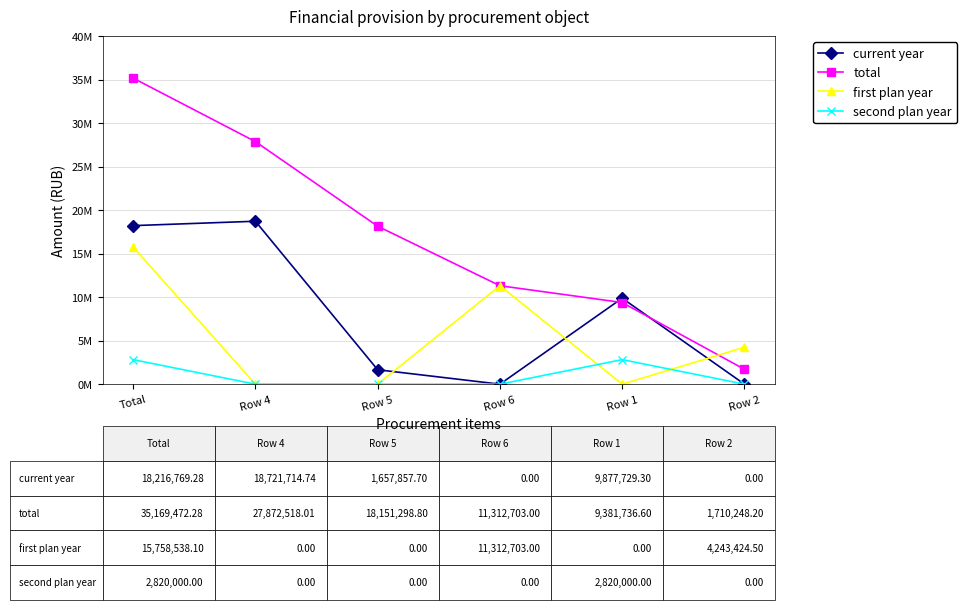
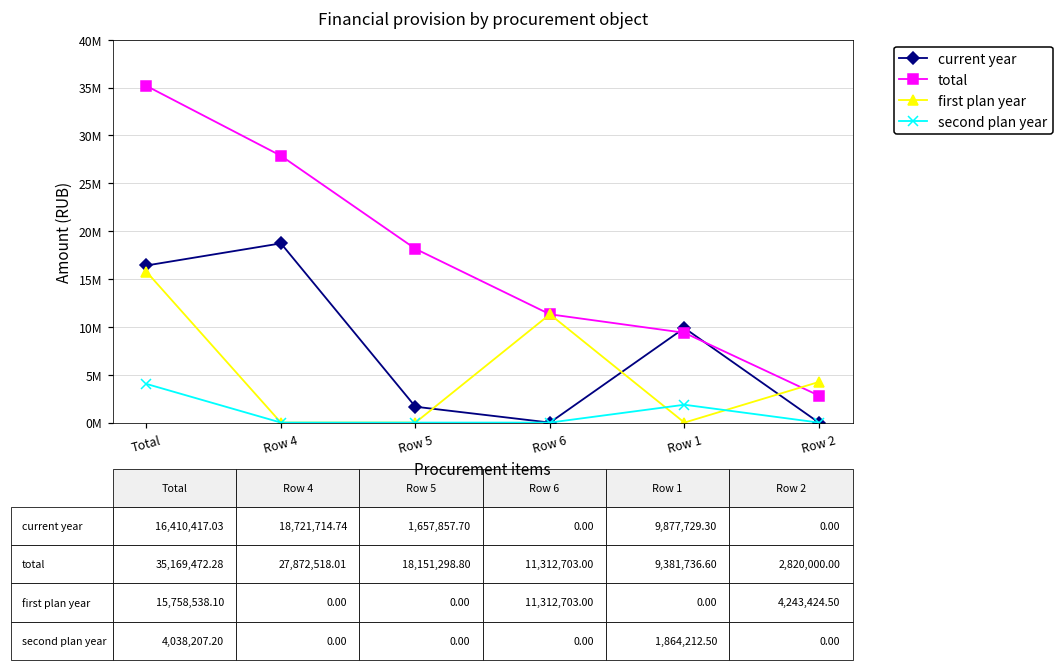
  {
    "current year": {
-     "Total": "18,216,769.28"
+     "Total": "16,410,417.03"
    },
    "total": {
-     "Row 2": "1,710,248.20"
+     "Row 2": "2,820,000.00"
    },
    "first plan year": {
      "Total": "16000000",
      "Row 1": "0",
      "Row 2": "4000000"
    },
    "second plan year": {
-     "Total": "2,820,000.00",
-     "Row 1": "2,820,000.00"
+     "Total": "4,038,207.20",
+     "Row 1": "1,864,212.50"
    }
  }
